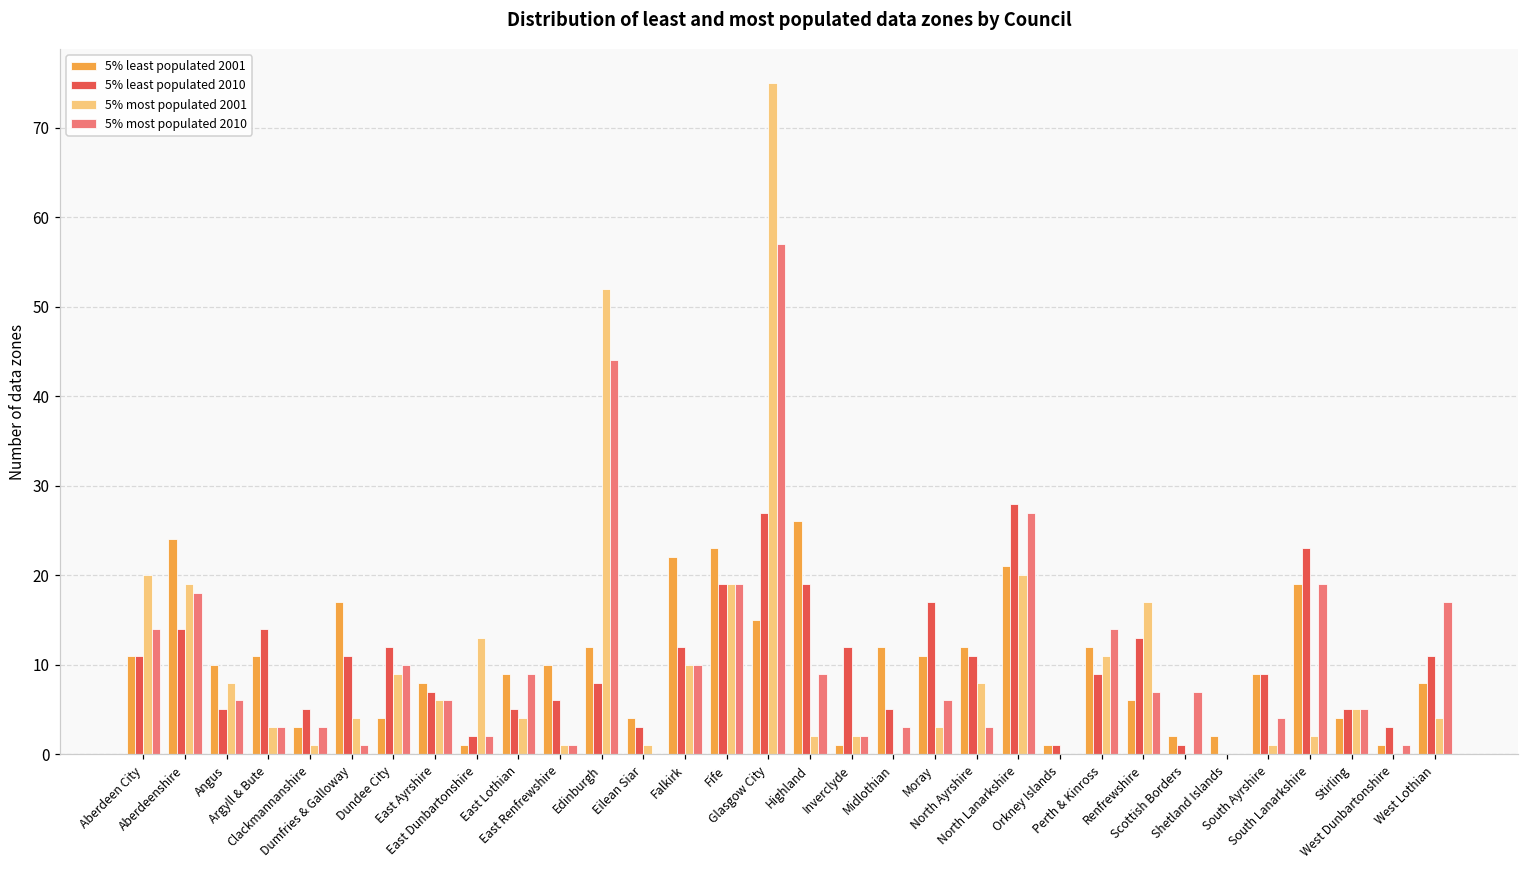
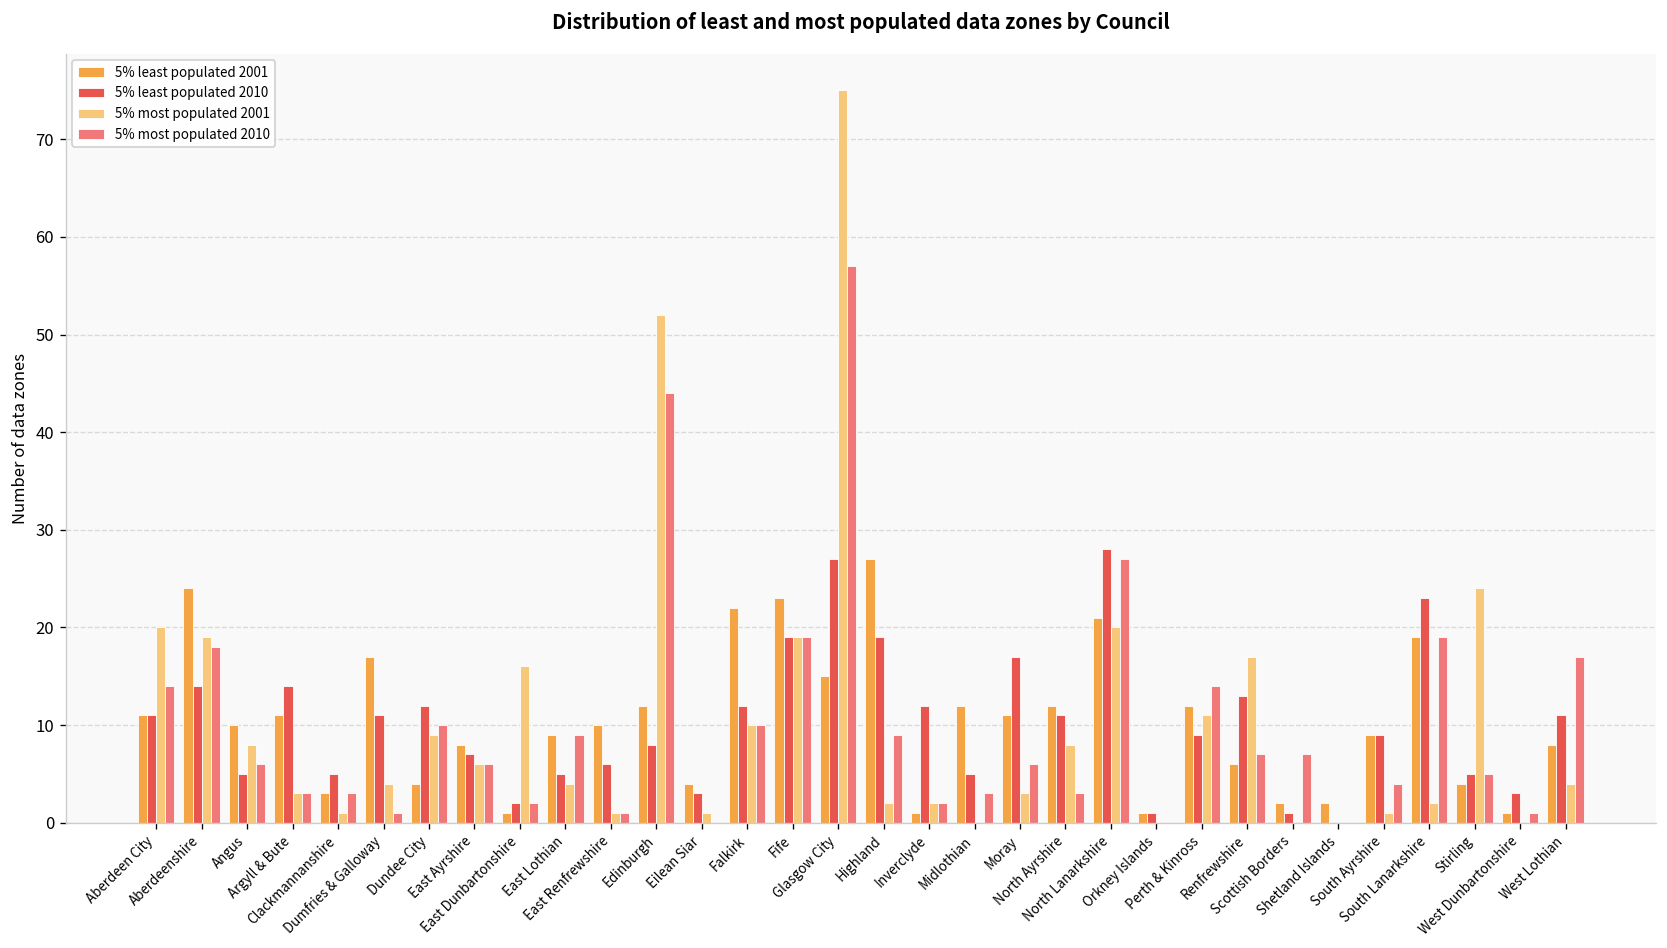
  {
    "5% least populated 2001": {
      "Aberdeen City": 11,
      "Aberdeenshire": 24,
      "Angus": 10,
      "Argyll & Bute": 11,
      "Clackmannanshire": 3,
      "Dumfries & Galloway": 17,
      "Dundee City": 4,
      "East Ayrshire": 8,
      "East Dunbartonshire": 1,
      "East Lothian": 9,
      "East Renfrewshire": 10,
      "Edinburgh": 12,
      "Eilean Siar": 4,
      "Falkirk": 22,
      "Fife": 23,
      "Glasgow City": 15,
-     "Highland": 26,
+     "Highland": 27,
      "Inverclyde": 1,
      "Midlothian": 12,
      "Moray": 11,
      "North Ayrshire": 12,
      "North Lanarkshire": 21,
      "Orkney Islands": 1,
      "Perth & Kinross": 12,
      "Renfrewshire": 6,
      "Scottish Borders": 2,
      "Shetland Islands": 2,
      "South Ayrshire": 9,
      "South Lanarkshire": 19,
      "Stirling": 4,
      "West Dunbartonshire": 1,
      "West Lothian": 8
    },
    "5% most populated 2001": {
      "Aberdeen City": 20,
      "Aberdeenshire": 19,
      "Angus": 8,
      "Argyll & Bute": 3,
      "Clackmannanshire": 1,
      "Dumfries & Galloway": 4,
      "Dundee City": 9,
      "East Ayrshire": 6,
-     "East Dunbartonshire": 13,
+     "East Dunbartonshire": 16,
      "East Lothian": 4,
      "East Renfrewshire": 1,
      "Edinburgh": 52,
      "Eilean Siar": 1,
      "Falkirk": 10,
      "Fife": 19,
      "Glasgow City": 75,
      "Highland": 2,
      "Inverclyde": 2,
      "Midlothian": 0,
      "Moray": 3,
      "North Ayrshire": 8,
      "North Lanarkshire": 20,
      "Orkney Islands": 0,
      "Perth & Kinross": 11,
      "Renfrewshire": 17,
      "Scottish Borders": 0,
      "Shetland Islands": 0,
      "South Ayrshire": 1,
      "South Lanarkshire": 2,
-     "Stirling": 5,
+     "Stirling": 24,
      "West Dunbartonshire": 0,
      "West Lothian": 4
    }
  }
